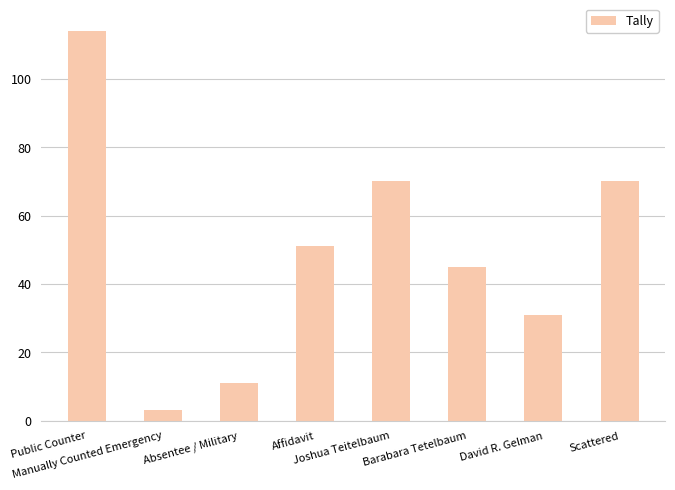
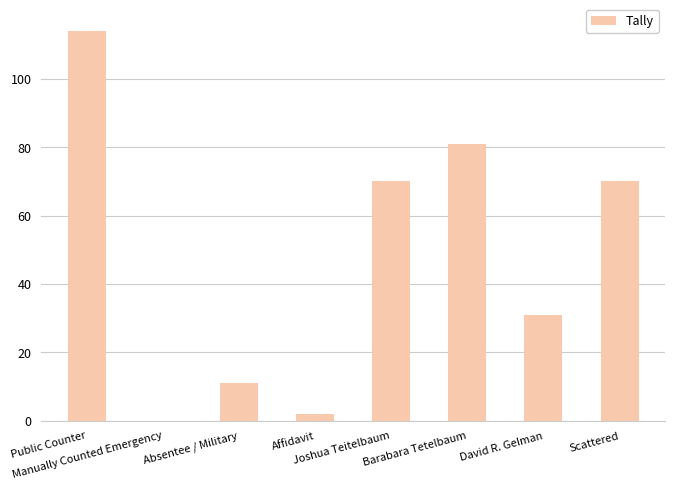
  {
    "Public Counter": 114,
-   "Manually Counted Emergency": 3,
+   "Manually Counted Emergency": 0,
    "Absentee / Military": 11,
-   "Affidavit": 51,
+   "Affidavit": 2,
    "Joshua Teitelbaum": 70,
-   "Barabara Tetelbaum": 45,
+   "Barabara Tetelbaum": 81,
    "David R. Gelman": 31,
    "Scattered": 70
  }
